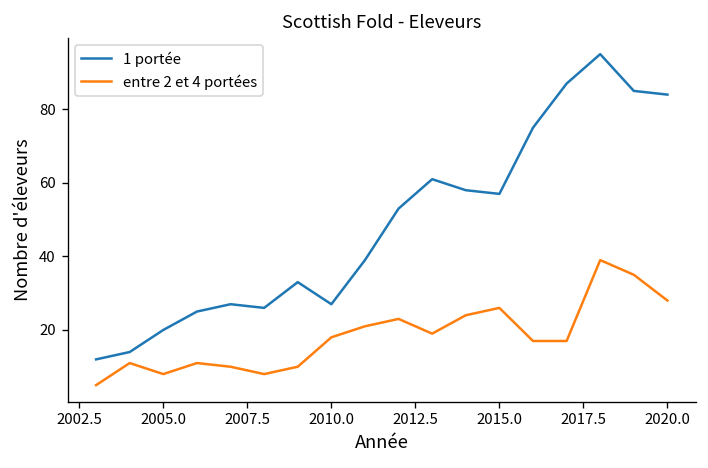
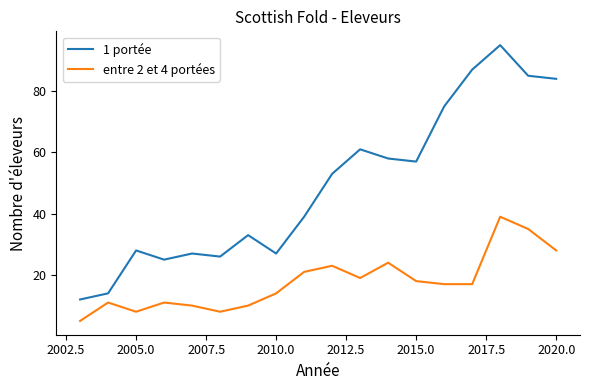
  {
    "1 portée": {
-     "2005.0": 20,
+     "2005.0": 28,
      "2010.0": 27,
      "2015.0": 57,
      "2020.0": 84
    },
    "entre 2 et 4 portées": {
      "2005.0": 8,
-     "2010.0": 18,
-     "2015.0": 26,
+     "2010.0": 14,
+     "2015.0": 18,
      "2020.0": 28
    }
  }
